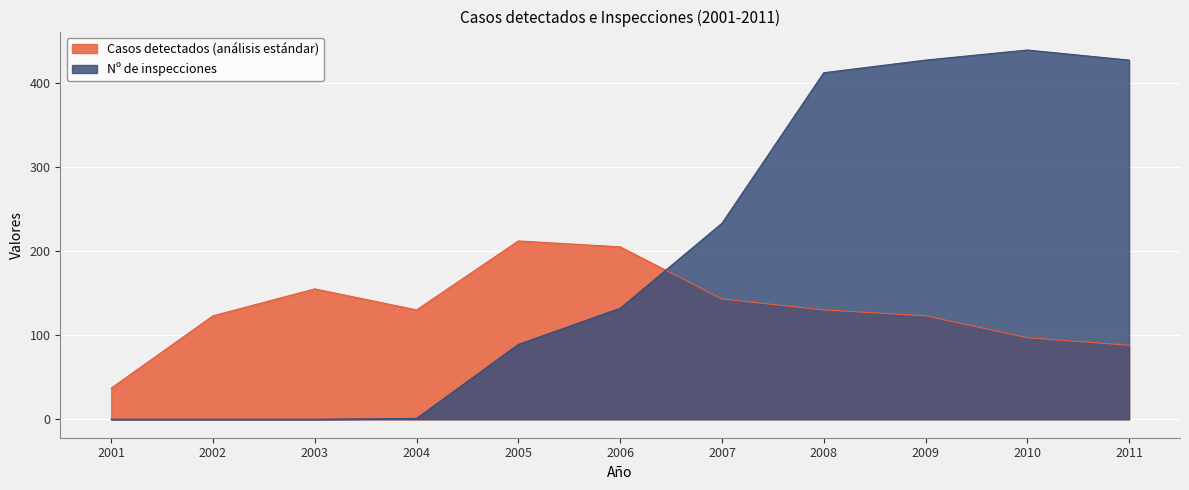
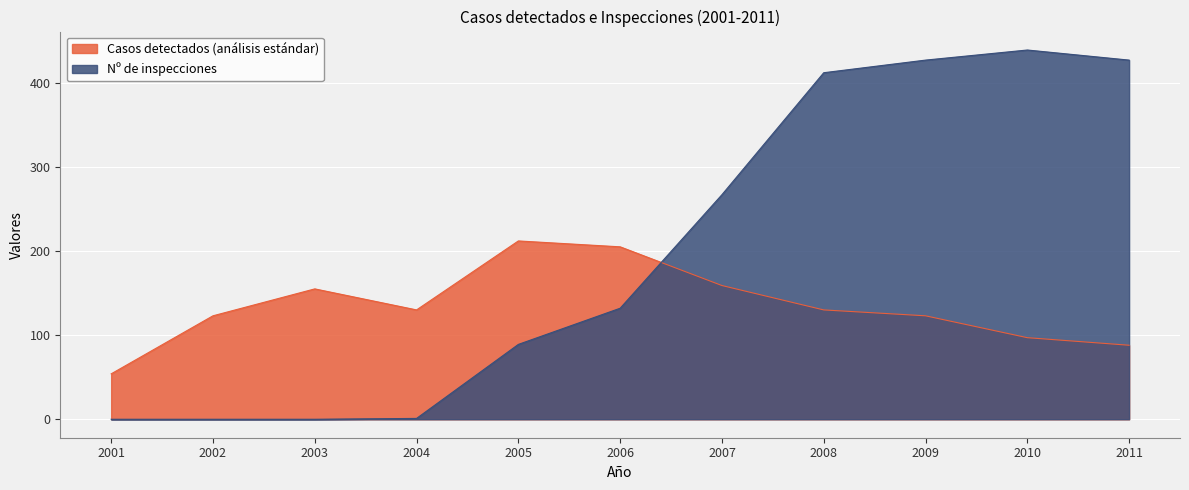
  {
    "Casos detectados (análisis estándar)": {
-     "2001": 40,
+     "2001": 50,
      "2002": 120,
      "2003": 160,
      "2004": 130,
      "2005": 210,
      "2006": 210,
-     "2007": 140,
+     "2007": 160,
      "2008": 130,
      "2009": 120,
      "2010": 100,
      "2011": 90
    },
    "Nº de inspecciones": {
      "2001": 0,
      "2002": 0,
      "2003": 0,
      "2004": 0,
      "2005": 90,
      "2006": 130,
-     "2007": 230,
+     "2007": 270,
      "2008": 410,
      "2009": 430,
      "2010": 440,
      "2011": 430
    }
  }
